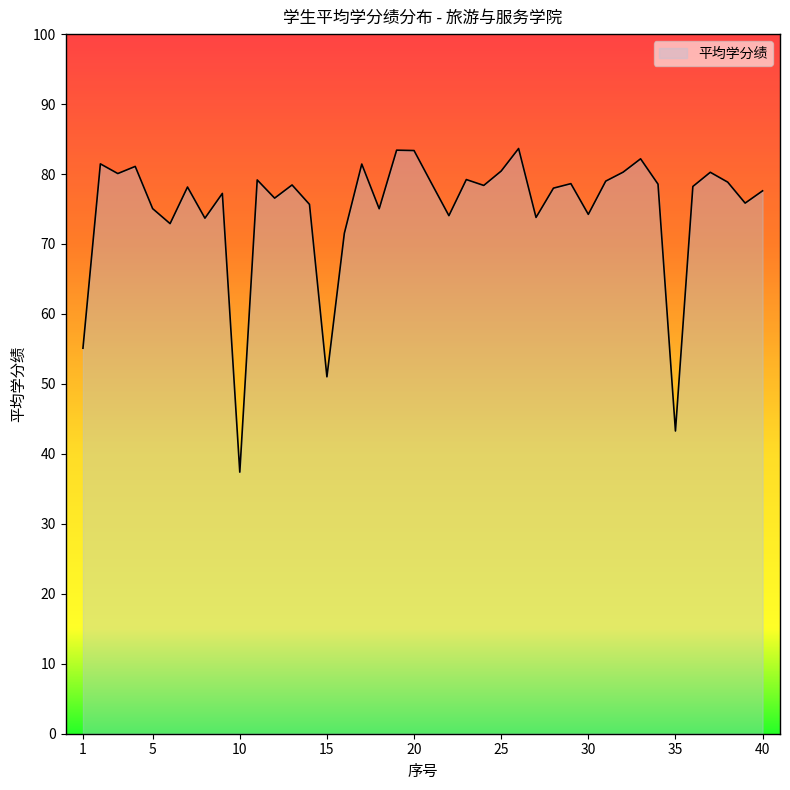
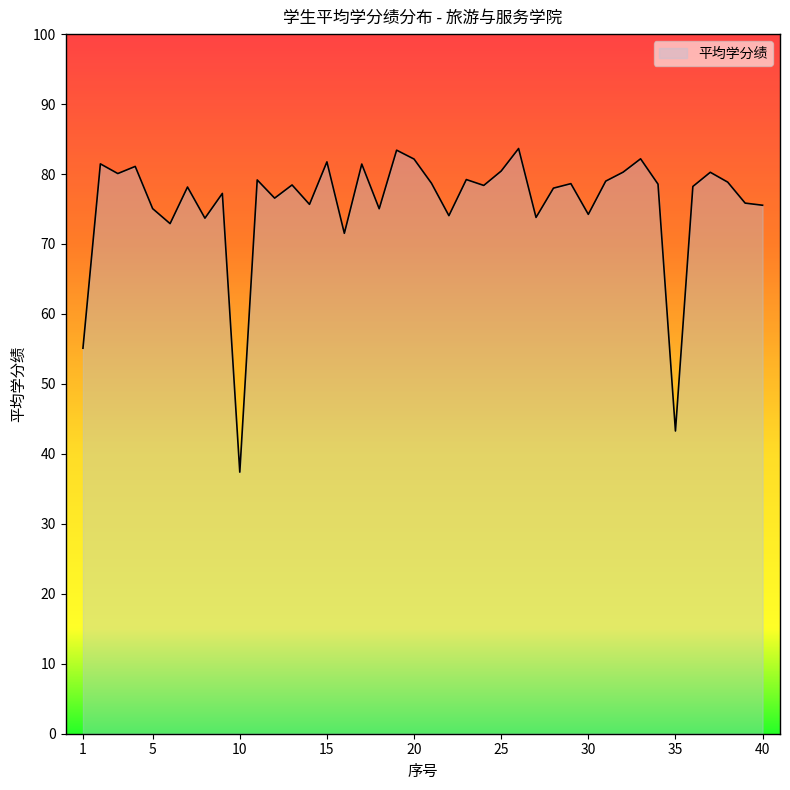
  {
    "1": 55,
    "5": 75,
    "10": 37,
-   "15": 51,
-   "20": 83,
+   "15": 82,
+   "20": 82,
    "25": 80,
    "30": 74,
    "35": 43,
-   "40": 78
+   "40": 76
  }
